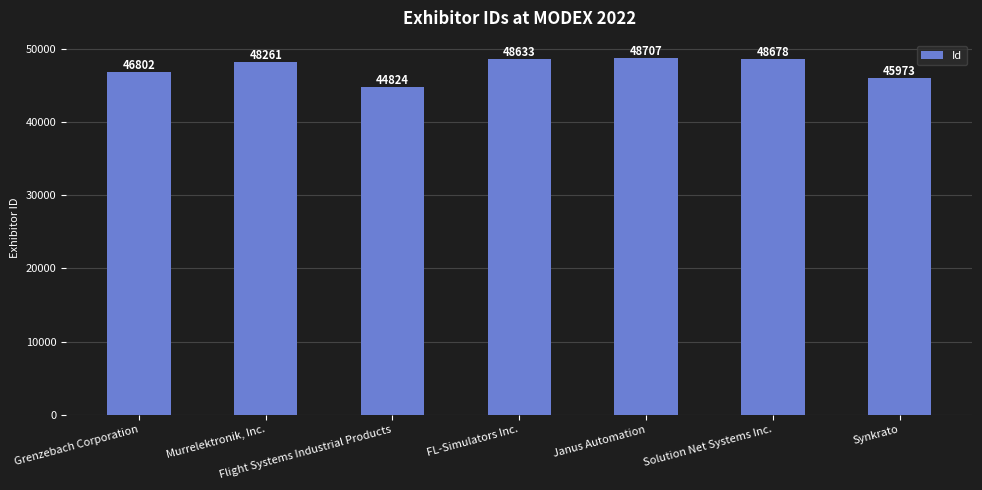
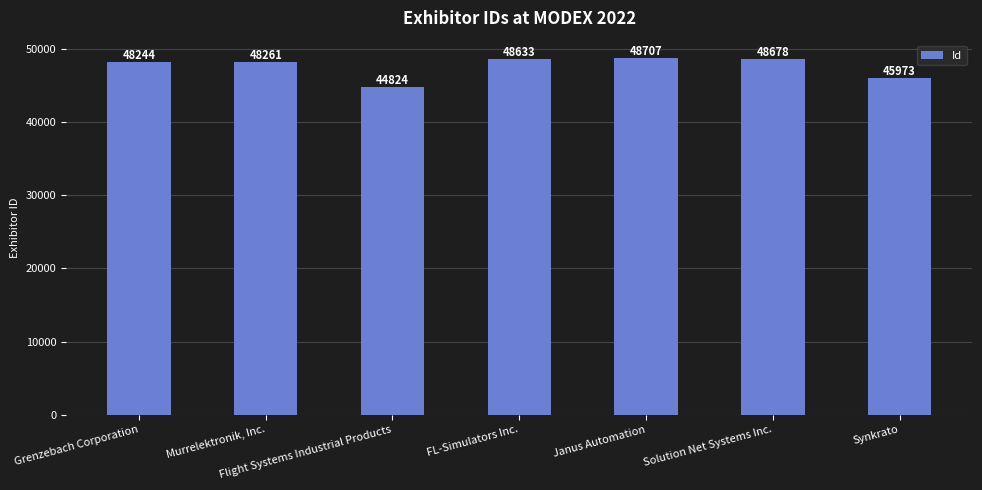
  {
-   "Grenzebach Corporation": 46802,
+   "Grenzebach Corporation": 48244,
    "Murrelektronik, Inc.": 48261,
    "Flight Systems Industrial Products": 44824,
    "FL-Simulators Inc.": 48633,
    "Janus Automation": 48707,
    "Solution Net Systems Inc.": 48678,
    "Synkrato": 45973
  }
